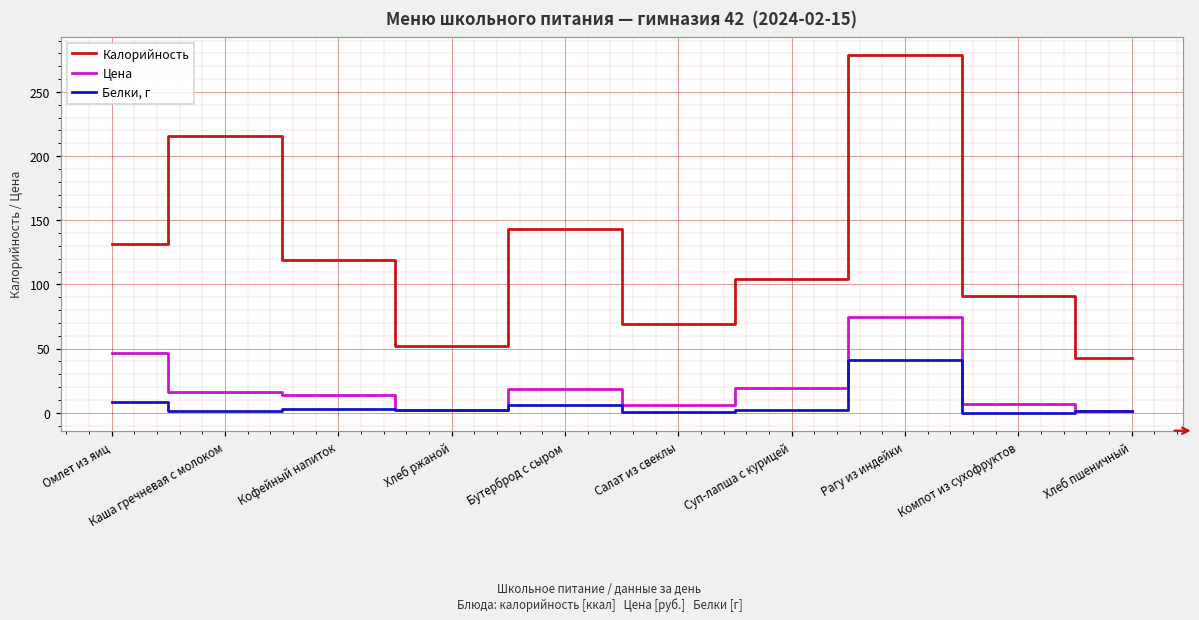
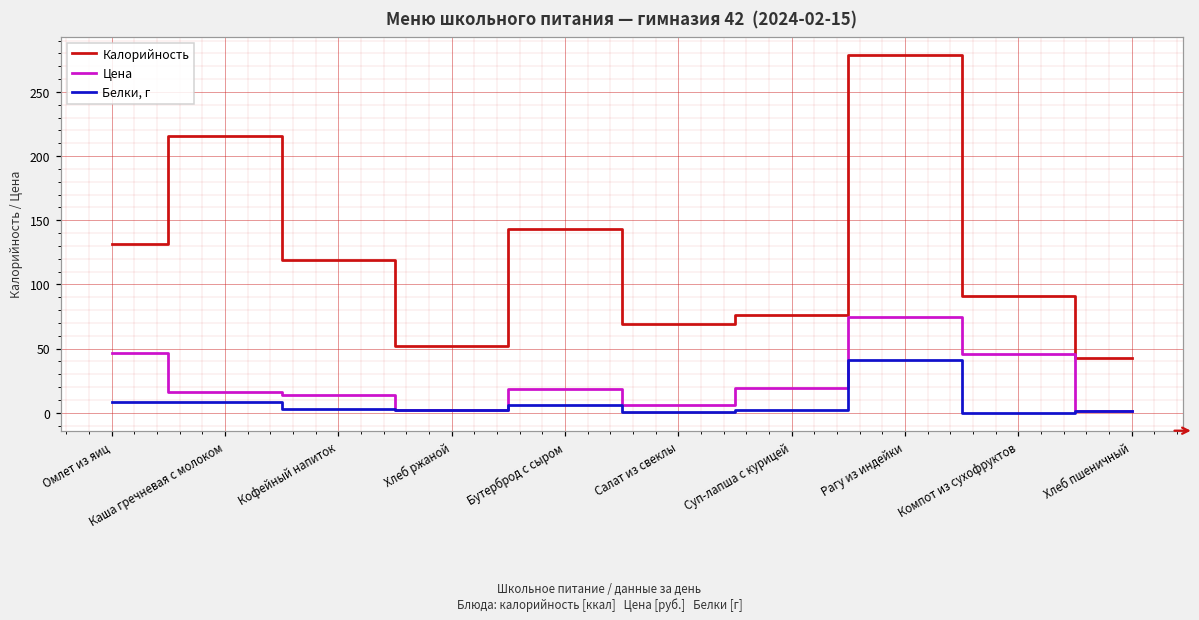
  {
    "Калорийность": {
      "Омлет из яиц": 131,
      "Каша гречневая с молоком": 216,
      "Кофейный напиток": 119,
      "Хлеб ржаной": 52,
      "Бутерброд с сыром": 143,
      "Салат из свеклы": 69,
-     "Суп-лапша с курицей": 104,
+     "Суп-лапша с курицей": 76,
      "Рагу из индейки": 279,
      "Компот из сухофруктов": 91,
      "Хлеб пшеничный": 42
    },
    "Цена": {
      "Омлет из яиц": 46,
      "Каша гречневая с молоком": 16,
      "Кофейный напиток": 14,
      "Бутерброд с сыром": 19,
      "Салат из свеклы": 6,
      "Суп-лапша с курицей": 19,
      "Рагу из индейки": 75,
-     "Компот из сухофруктов": 7
+     "Компот из сухофруктов": 45
    },
    "Белки, г": {
      "Омлет из яиц": 9,
-     "Каша гречневая с молоком": 1,
+     "Каша гречневая с молоком": 9,
      "Кофейный напиток": 3,
      "Бутерброд с сыром": 6,
      "Салат из свеклы": 1,
      "Суп-лапша с курицей": 2,
      "Рагу из индейки": 41,
      "Компот из сухофруктов": 0
    }
  }
